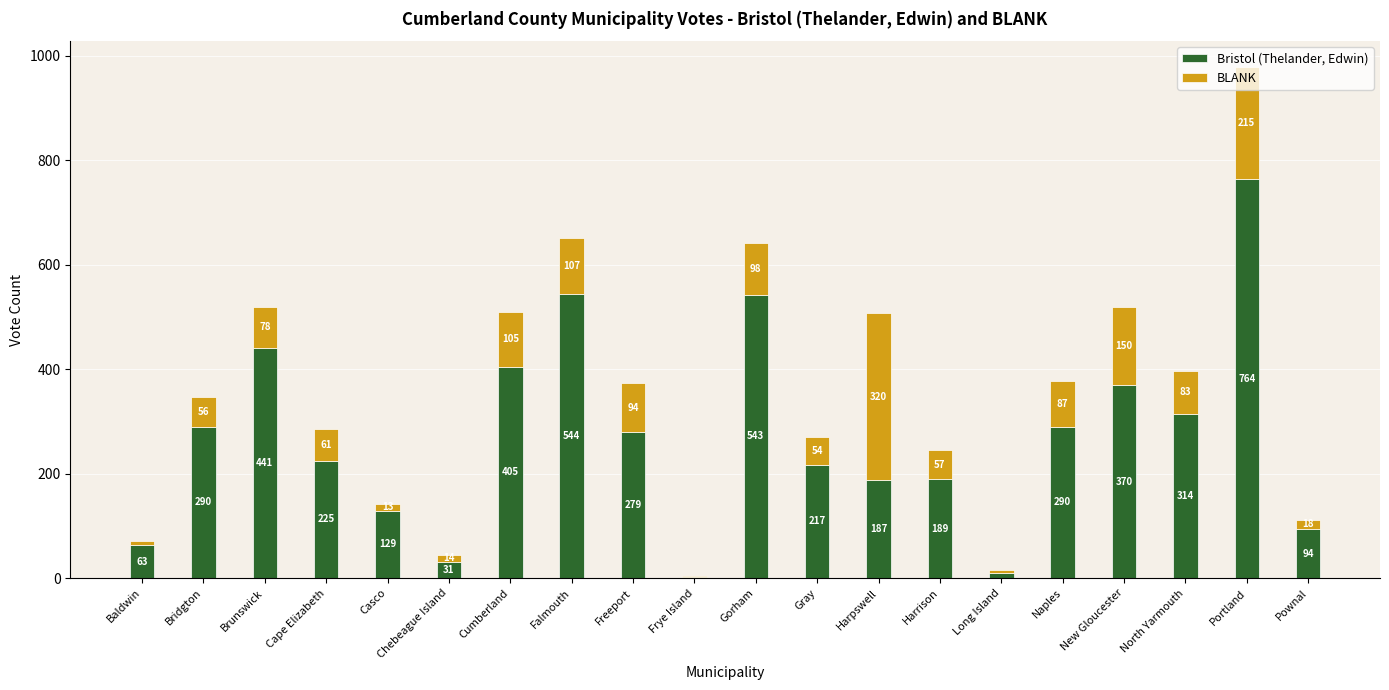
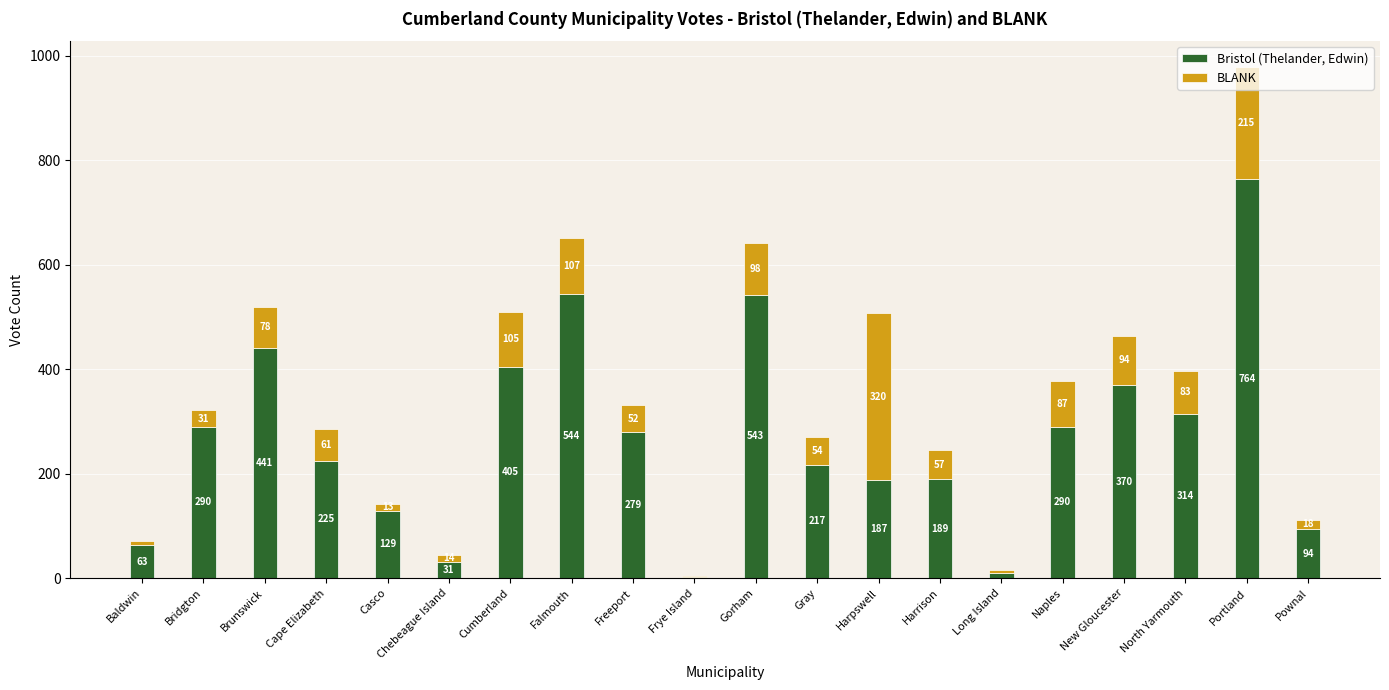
  {
    "Bristol (Thelander, Edwin)": {
      "Baldwin": 63,
      "Bridgton": 290,
      "Brunswick": 441,
      "Cape Elizabeth": 225,
      "Casco": 129,
      "Chebeague Island": 31,
      "Cumberland": 405,
      "Falmouth": 544,
      "Freeport": 279,
      "Gorham": 543,
      "Gray": 217,
      "Harpswell": 187,
      "Harrison": 189,
      "Naples": 290,
      "New Gloucester": 370,
      "North Yarmouth": 314,
      "Portland": 764,
      "Pownal": 94
    },
    "BLANK": {
-     "Bridgton": 56,
+     "Bridgton": 31,
      "Brunswick": 78,
      "Cape Elizabeth": 61,
      "Casco": 13,
      "Chebeague Island": 14,
      "Cumberland": 105,
      "Falmouth": 107,
-     "Freeport": 94,
+     "Freeport": 52,
      "Gorham": 98,
      "Gray": 54,
      "Harpswell": 320,
      "Harrison": 57,
      "Naples": 87,
-     "New Gloucester": 150,
+     "New Gloucester": 94,
      "North Yarmouth": 83,
      "Pownal": 18
    }
  }
